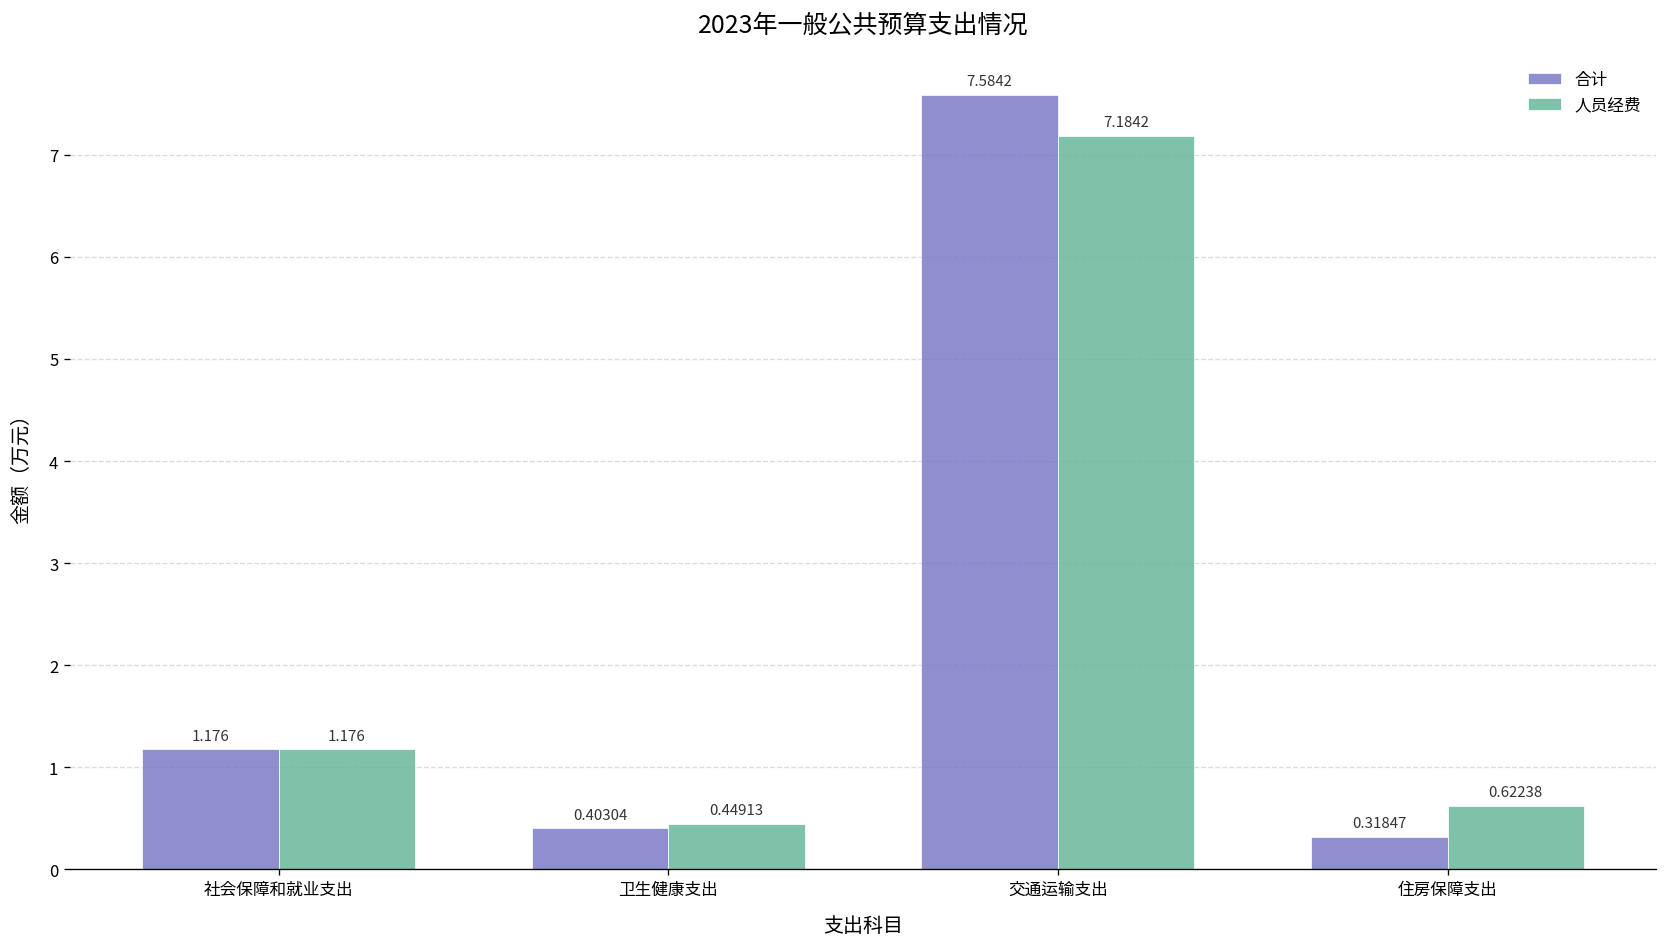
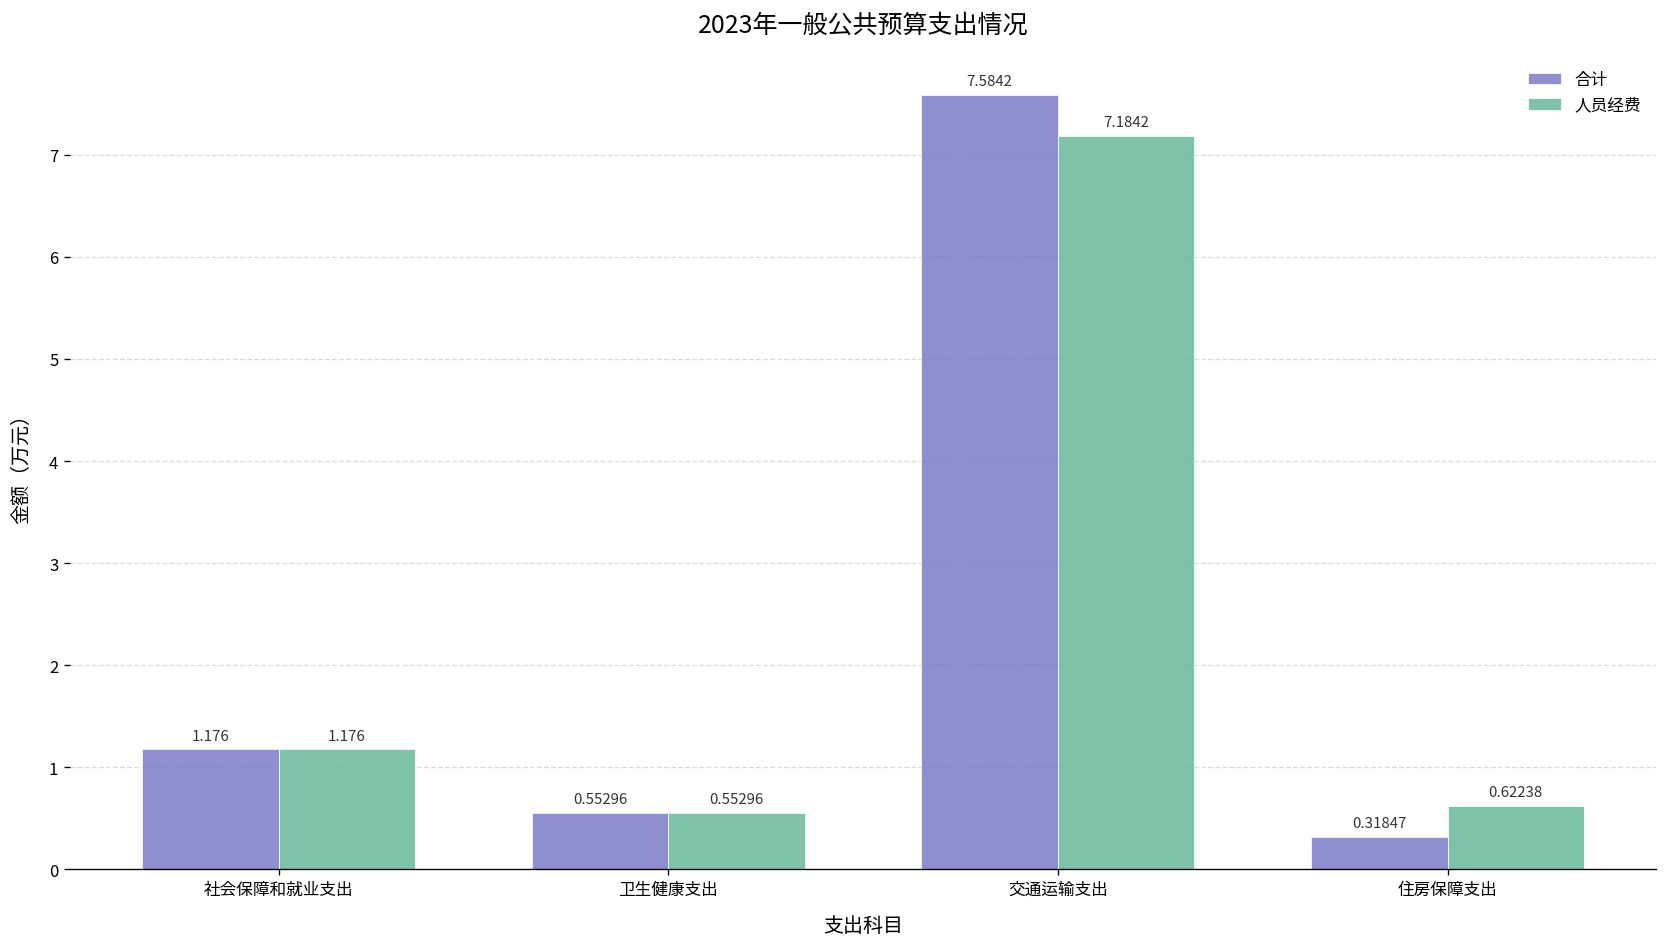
  {
    "合计": {
      "社会保障和就业支出": 1.176,
-     "卫生健康支出": 0.40304,
+     "卫生健康支出": 0.55296,
      "交通运输支出": 7.5842,
      "住房保障支出": 0.31847
    },
    "人员经费": {
      "社会保障和就业支出": 1.176,
-     "卫生健康支出": 0.44913,
+     "卫生健康支出": 0.55296,
      "交通运输支出": 7.1842,
      "住房保障支出": 0.62238
    }
  }
